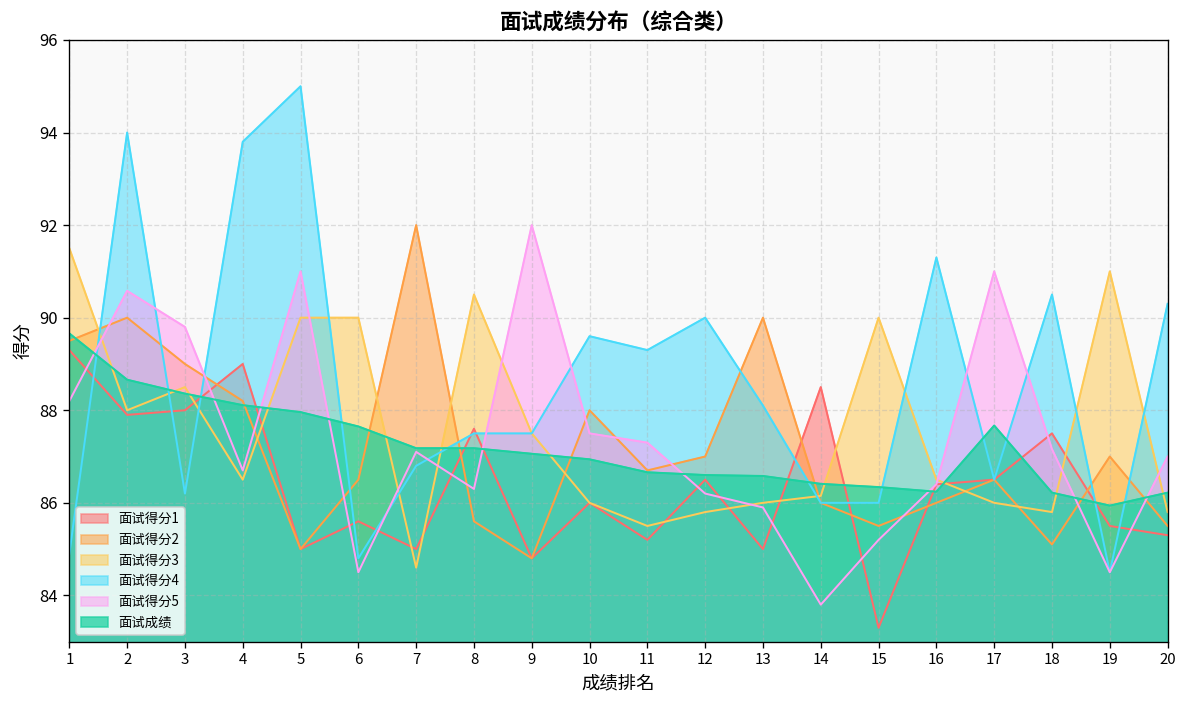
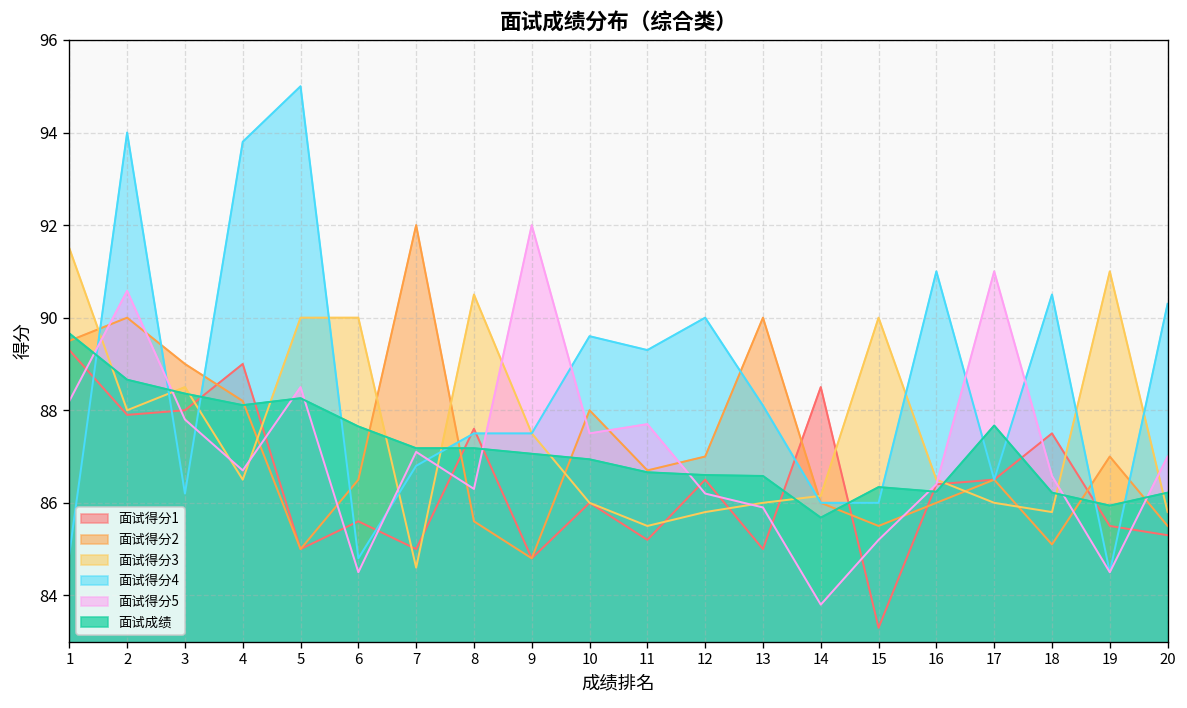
  {
    "面试得分4": {
      "1": 84.9,
      "2": 94.0,
      "3": 86.2,
      "4": 93.8,
      "5": 95.0,
      "6": 84.8,
      "7": 86.8,
      "8": 87.5,
      "10": 89.6,
      "11": 89.3,
      "12": 90.0,
      "13": 88.1,
      "15": 86.0,
-     "16": 91.3,
+     "16": 91.0,
      "18": 90.5,
      "20": 90.3
    },
    "面试得分5": {
      "1": 88.2,
      "2": 90.6,
-     "3": 89.8,
+     "3": 87.8,
      "4": 86.7,
-     "5": 91.0,
+     "5": 88.5,
      "6": 84.5,
      "7": 87.1,
      "8": 86.3,
      "9": 92.0,
      "10": 87.5,
-     "11": 87.3,
+     "11": 87.7,
      "12": 86.2,
      "13": 85.9,
      "14": 83.8,
      "15": 85.2,
      "17": 91.0,
-     "18": 87.2,
+     "18": 86.6,
      "20": 87.0
    },
    "面试成绩": {
      "1": 89.7,
      "2": 88.7,
      "3": 88.4,
      "4": 88.1,
-     "5": 88.0,
+     "5": 88.3,
      "6": 87.7,
      "7": 87.2,
      "8": 87.2,
      "9": 87.1,
      "10": 86.9,
      "12": 86.6,
      "13": 86.6,
-     "14": 86.4,
+     "14": 85.7,
      "15": 86.3,
      "16": 86.2,
      "17": 87.7,
      "18": 86.2,
      "19": 85.9,
      "20": 86.2
    }
  }
